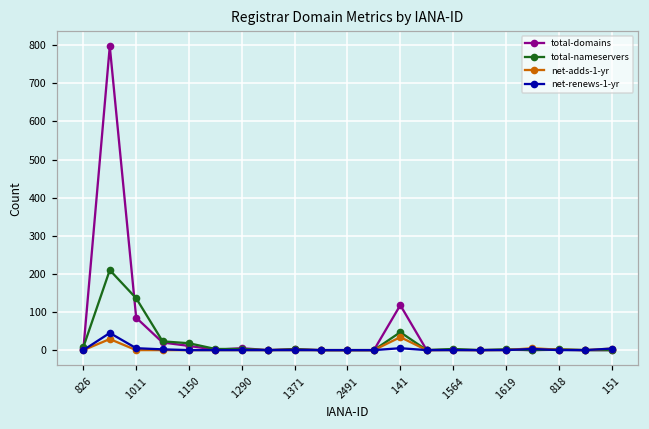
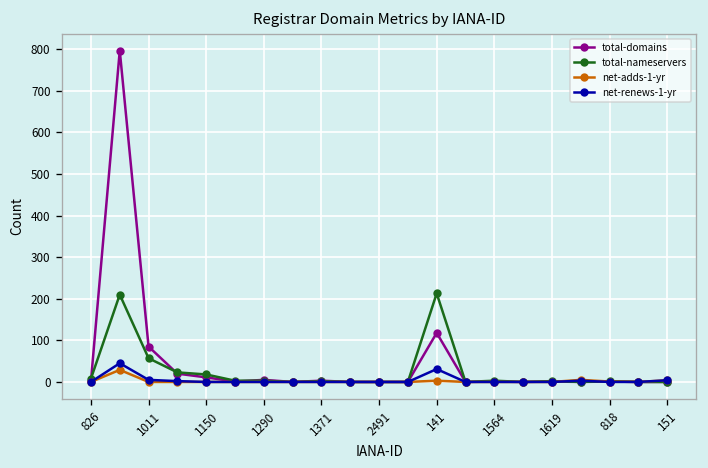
  {
    "total-domains": {
      "1011": 90,
      "141": 120
    },
    "total-nameservers": {
-     "1011": 140,
-     "141": 50
+     "1011": 60,
+     "141": 210
    },
    "net-adds-1-yr": {
-     "141": 30
+     "141": 0
    },
    "net-renews-1-yr": {
-     "141": 10
+     "141": 30
    }
  }
